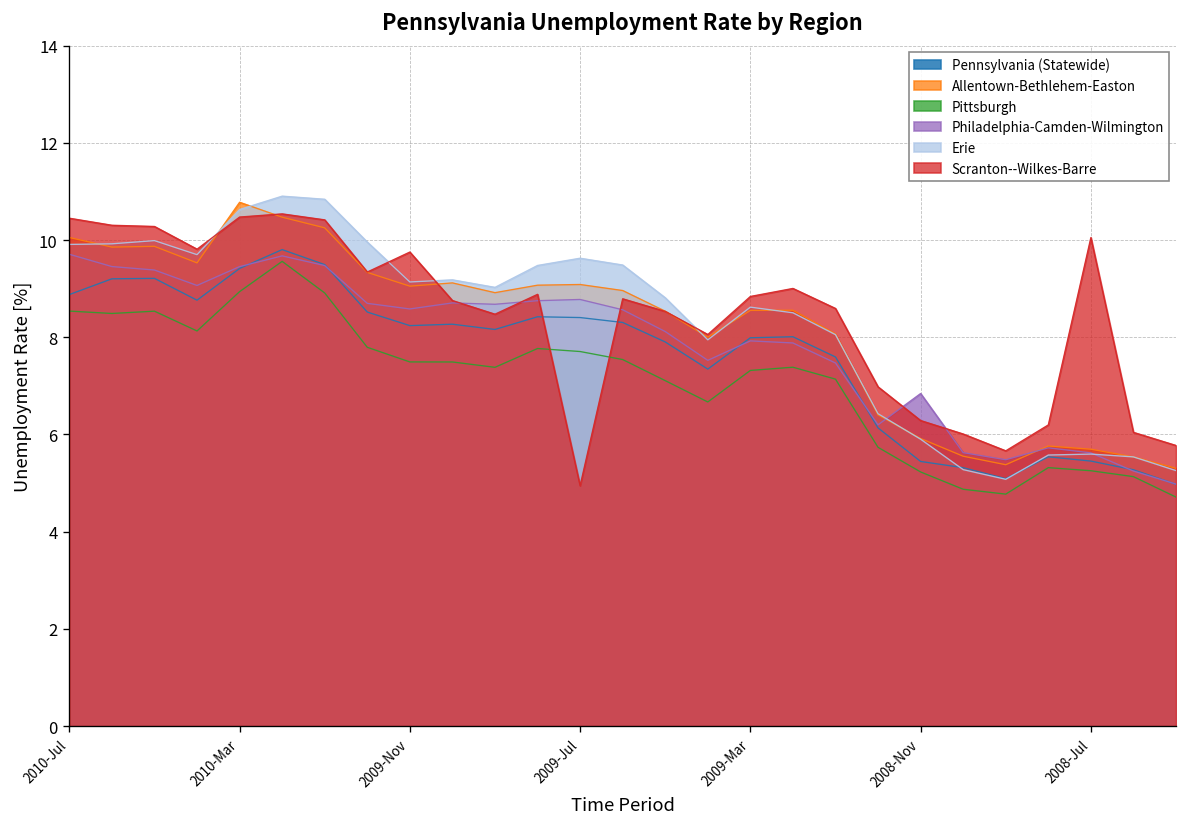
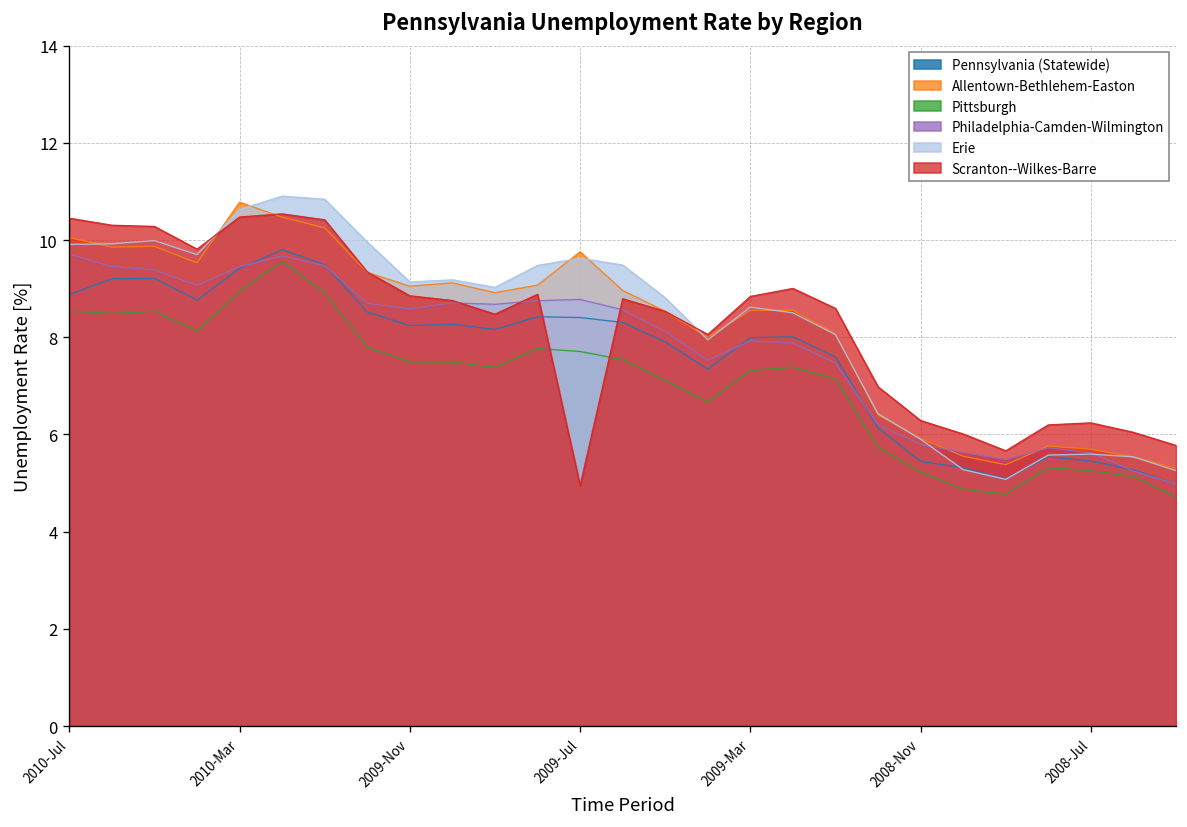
  {
    "Pennsylvania (Statewide)": {
      "2010-Jul": 8.9,
      "2009-Nov": 8.2,
      "2009-Jul": 8.4,
      "2009-Mar": 8.0,
      "2008-Nov": 5.4,
      "2008-Jul": 5.5
    },
    "Allentown-Bethlehem-Easton": {
      "2010-Jul": 10.1,
      "2010-Mar": 10.8,
      "2009-Nov": 9.1,
-     "2009-Jul": 9.1,
+     "2009-Jul": 9.8,
      "2009-Mar": 8.6,
      "2008-Jul": 5.7
    },
    "Pittsburgh": {
      "2010-Jul": 8.5,
      "2010-Mar": 8.9,
      "2009-Nov": 7.5,
      "2009-Jul": 7.7,
      "2009-Mar": 7.3,
      "2008-Nov": 5.2,
      "2008-Jul": 5.3
    },
    "Philadelphia-Camden-Wilmington": {
      "2010-Jul": 9.7,
      "2009-Nov": 8.6,
      "2009-Jul": 8.8,
      "2009-Mar": 7.9,
-     "2008-Nov": 6.8
+     "2008-Nov": 5.8
    },
    "Erie": {
      "2010-Jul": 9.9,
      "2010-Mar": 10.6,
      "2009-Nov": 9.1,
      "2009-Jul": 9.6,
      "2009-Mar": 8.6
    },
    "Scranton--Wilkes-Barre": {
      "2010-Jul": 10.5,
      "2010-Mar": 10.5,
-     "2009-Nov": 9.8,
+     "2009-Nov": 8.9,
      "2009-Jul": 4.9,
      "2009-Mar": 8.8,
      "2008-Nov": 6.3,
-     "2008-Jul": 10.1
+     "2008-Jul": 6.2
    }
  }
